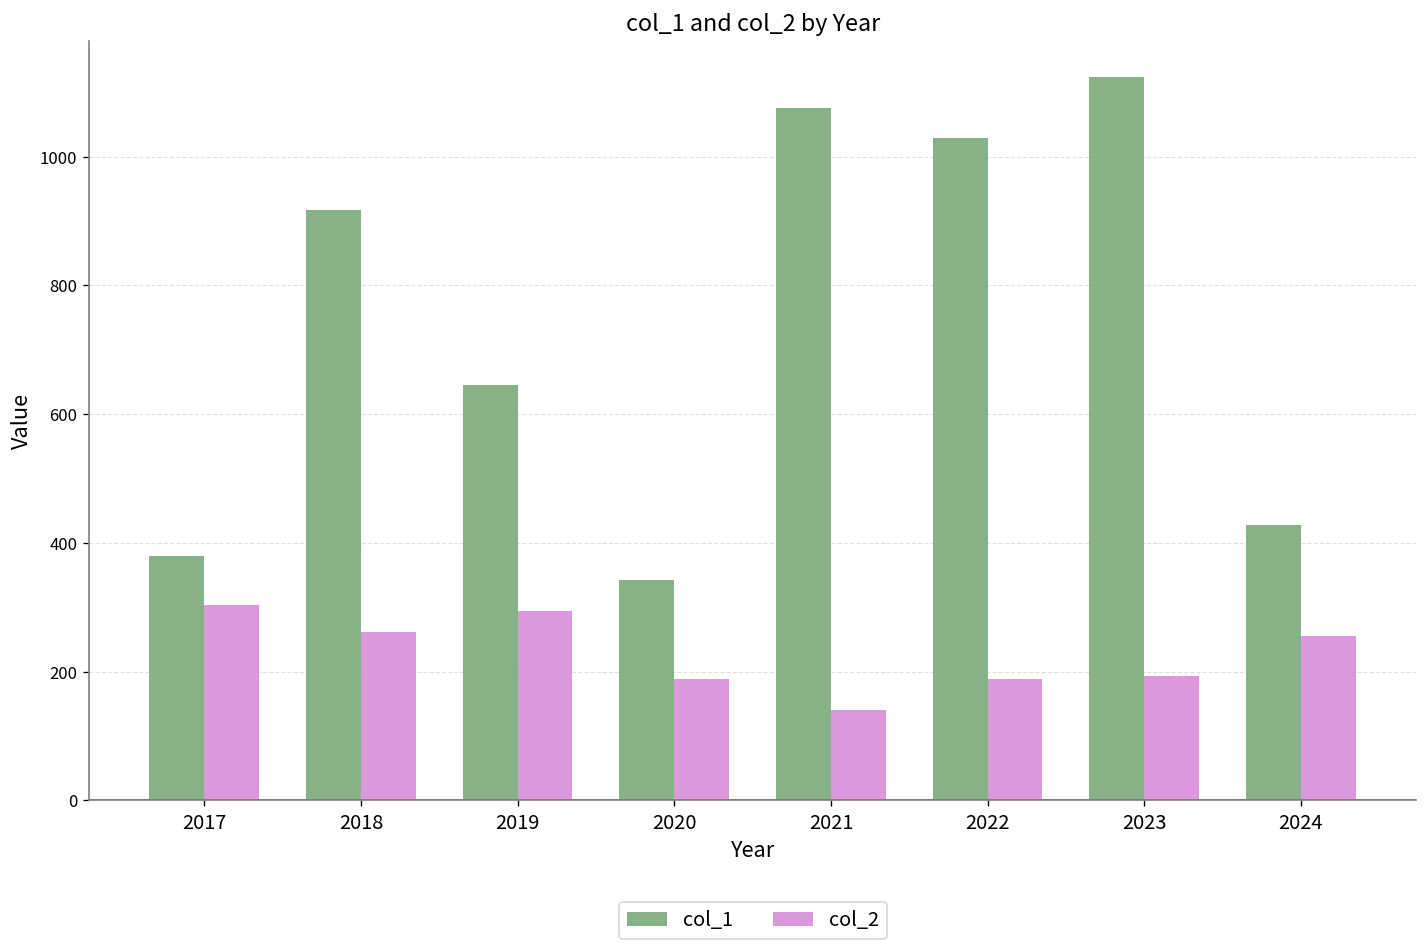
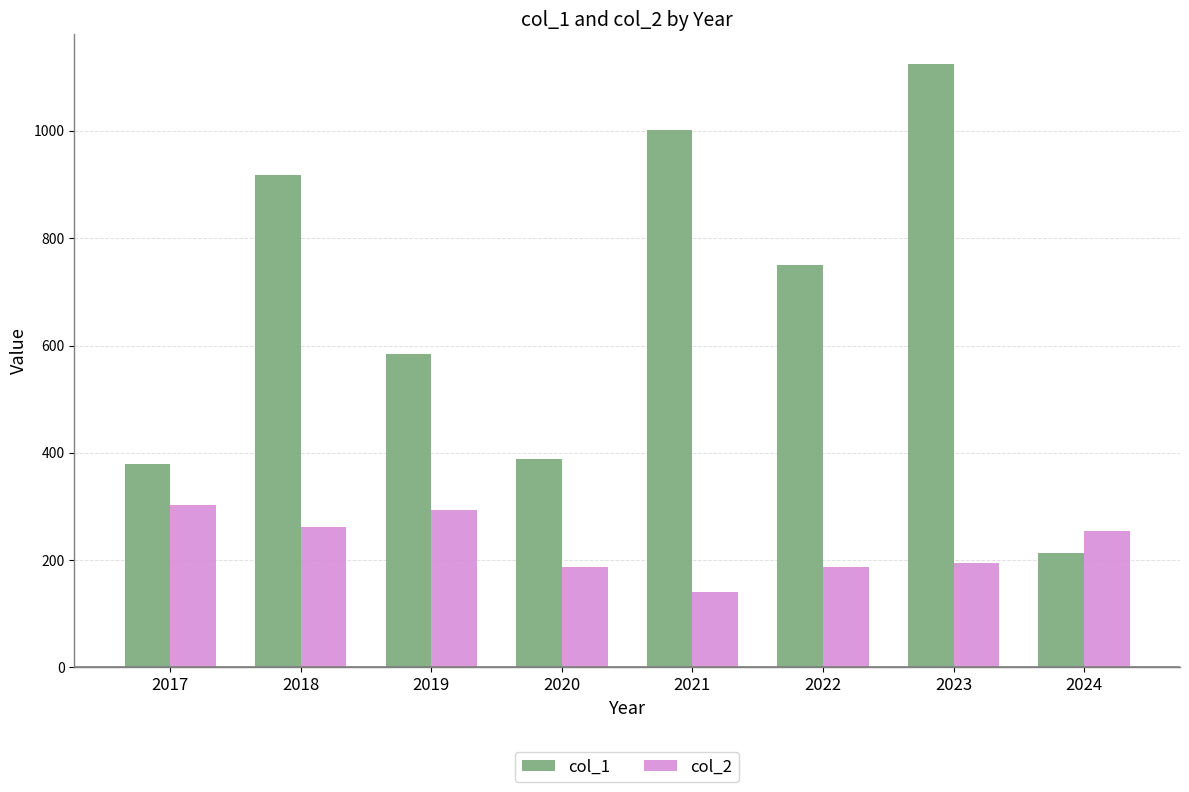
  {
    "col_1": {
      "2017": 380,
      "2018": 920,
-     "2019": 650,
-     "2020": 340,
-     "2021": 1080,
-     "2022": 1030,
+     "2019": 580,
+     "2020": 390,
+     "2021": 1000,
+     "2022": 750,
      "2023": 1120,
-     "2024": 430
+     "2024": 210
    },
    "col_2": {
      "2017": 300,
      "2018": 260,
      "2019": 290,
      "2020": 190,
      "2021": 140,
      "2022": 190,
      "2023": 190,
      "2024": 260
    }
  }
